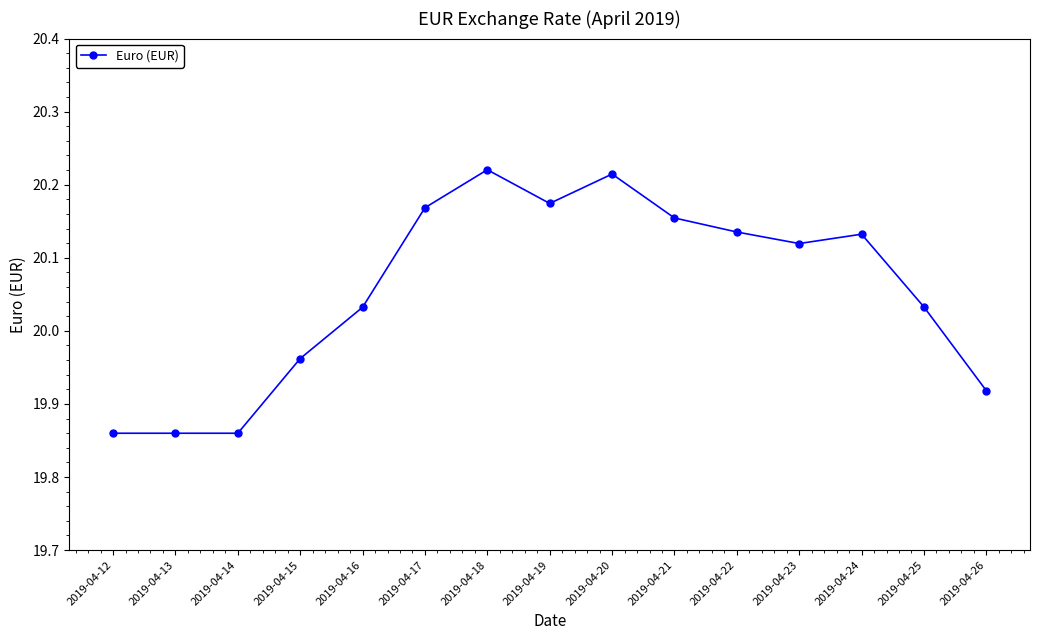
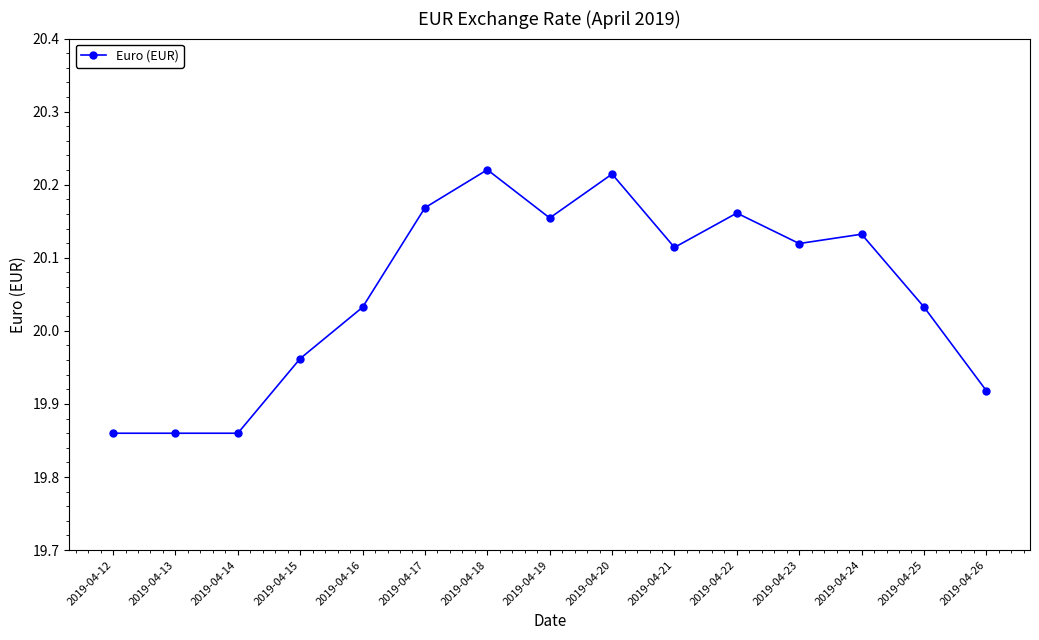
  {
    "2019-04-12": 19.86,
    "2019-04-13": 19.86,
    "2019-04-14": 19.86,
    "2019-04-15": 19.96,
    "2019-04-16": 20.03,
    "2019-04-17": 20.17,
    "2019-04-18": 20.22,
-   "2019-04-19": 20.17,
+   "2019-04-19": 20.15,
    "2019-04-20": 20.21,
-   "2019-04-21": 20.15,
-   "2019-04-22": 20.14,
+   "2019-04-21": 20.11,
+   "2019-04-22": 20.16,
    "2019-04-23": 20.12,
    "2019-04-24": 20.13,
    "2019-04-25": 20.03,
    "2019-04-26": 19.92
  }
